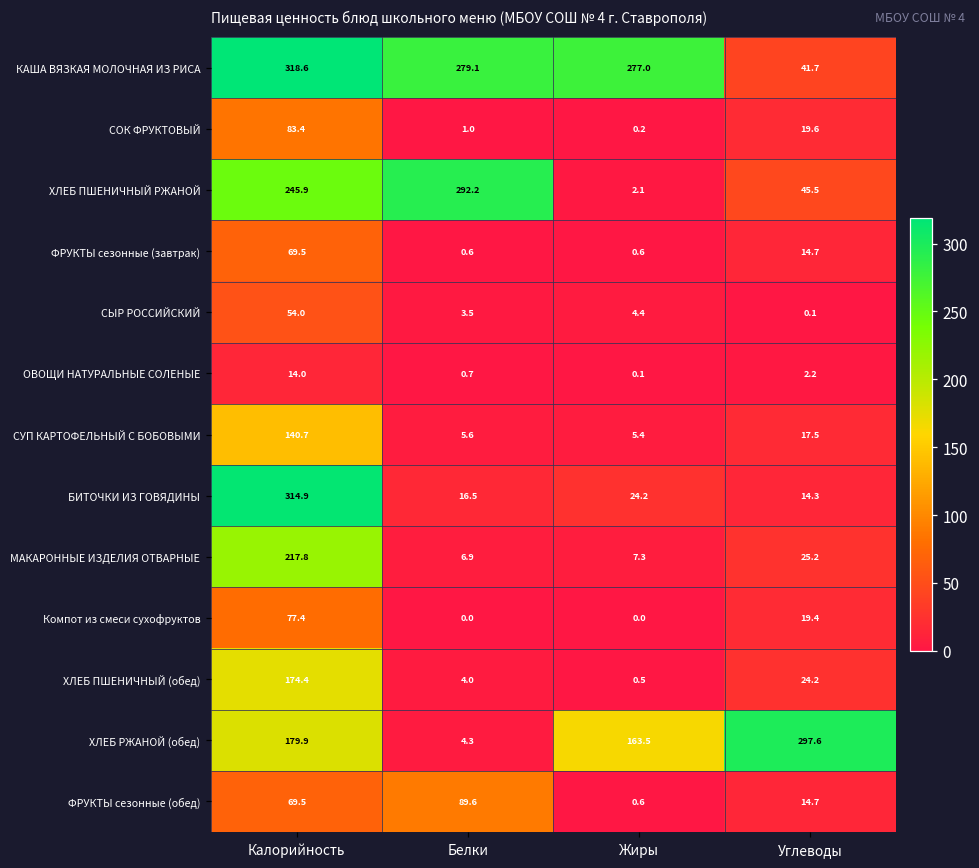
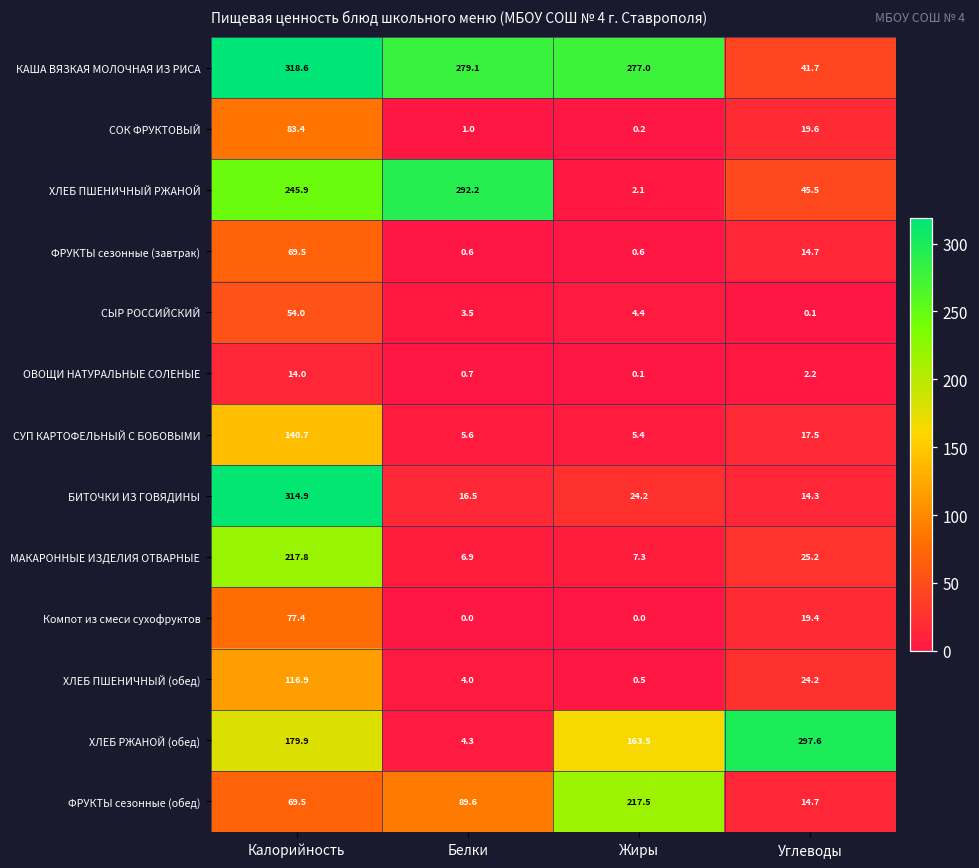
  {
    "КАША ВЯЗКАЯ МОЛОЧНАЯ ИЗ РИСА": {
      "Калорийность": 318.6,
      "Белки": 279.1,
      "Жиры": 277.0,
      "Углеводы": 41.7
    },
    "СОК ФРУКТОВЫЙ": {
      "Калорийность": 83.4,
      "Белки": 1.0,
      "Жиры": 0.2,
      "Углеводы": 19.6
    },
    "ХЛЕБ ПШЕНИЧНЫЙ РЖАНОЙ": {
      "Калорийность": 245.9,
      "Белки": 292.2,
      "Жиры": 2.1,
      "Углеводы": 45.5
    },
    "ФРУКТЫ сезонные (завтрак)": {
      "Калорийность": 69.5,
      "Белки": 0.6,
      "Жиры": 0.6,
      "Углеводы": 14.7
    },
    "СЫР РОССИЙСКИЙ": {
      "Калорийность": 54.0,
      "Белки": 3.5,
      "Жиры": 4.4,
      "Углеводы": 0.1
    },
    "ОВОЩИ НАТУРАЛЬНЫЕ СОЛЕНЫЕ": {
      "Калорийность": 14.0,
      "Белки": 0.7,
      "Жиры": 0.1,
      "Углеводы": 2.2
    },
    "СУП КАРТОФЕЛЬНЫЙ С БОБОВЫМИ": {
      "Калорийность": 140.7,
      "Белки": 5.6,
      "Жиры": 5.4,
      "Углеводы": 17.5
    },
    "БИТОЧКИ ИЗ ГОВЯДИНЫ": {
      "Калорийность": 314.9,
      "Белки": 16.5,
      "Жиры": 24.2,
      "Углеводы": 14.3
    },
    "МАКАРОННЫЕ ИЗДЕЛИЯ ОТВАРНЫЕ": {
      "Калорийность": 217.8,
      "Белки": 6.9,
      "Жиры": 7.3,
      "Углеводы": 25.2
    },
    "Компот из смеси сухофруктов": {
      "Калорийность": 77.4,
      "Белки": 0.0,
      "Жиры": 0.0,
      "Углеводы": 19.4
    },
    "ХЛЕБ ПШЕНИЧНЫЙ (обед)": {
-     "Калорийность": 174.4,
+     "Калорийность": 116.9,
      "Белки": 4.0,
      "Жиры": 0.5,
      "Углеводы": 24.2
    },
    "ХЛЕБ РЖАНОЙ (обед)": {
      "Калорийность": 179.9,
      "Белки": 4.3,
      "Жиры": 163.5,
      "Углеводы": 297.6
    },
    "ФРУКТЫ сезонные (обед)": {
      "Калорийность": 69.5,
      "Белки": 89.6,
-     "Жиры": 0.6,
+     "Жиры": 217.5,
      "Углеводы": 14.7
    }
  }
